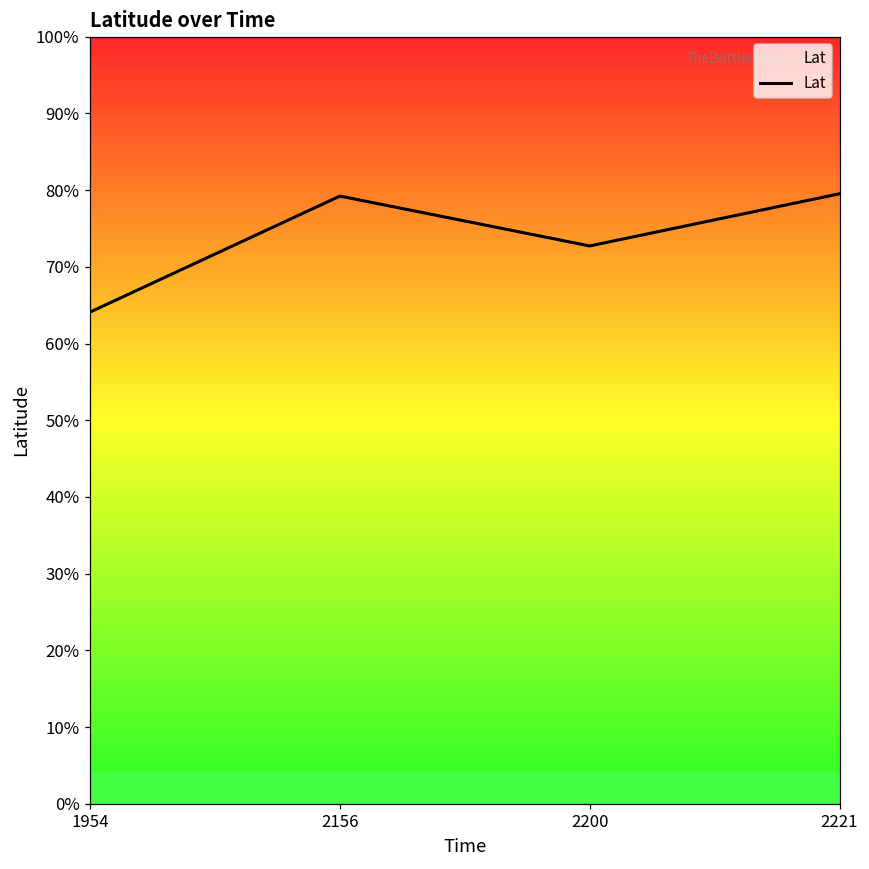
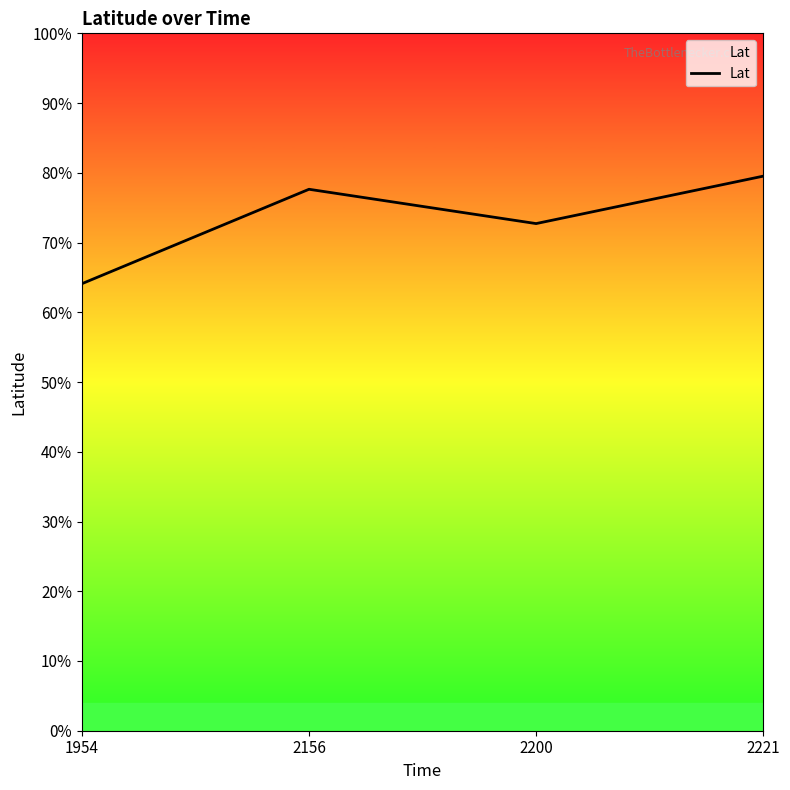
  {
    "1954": "64%",
-   "2156": "79%",
+   "2156": "78%",
    "2200": "73%",
    "2221": "80%"
  }
